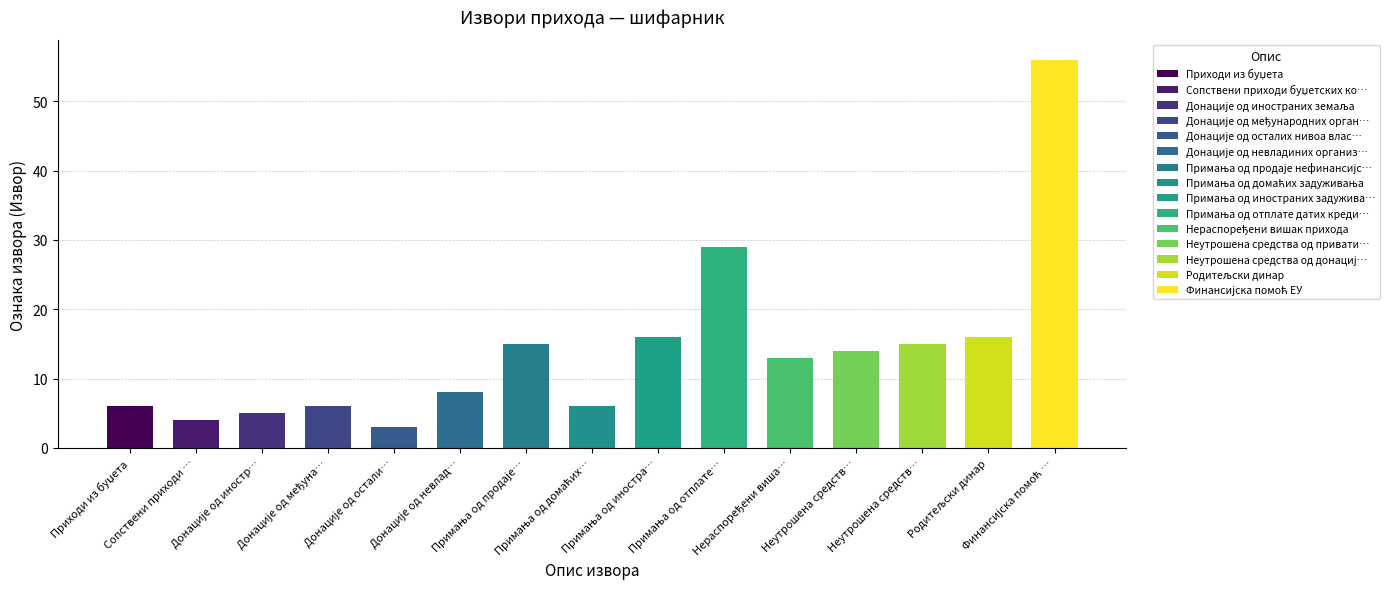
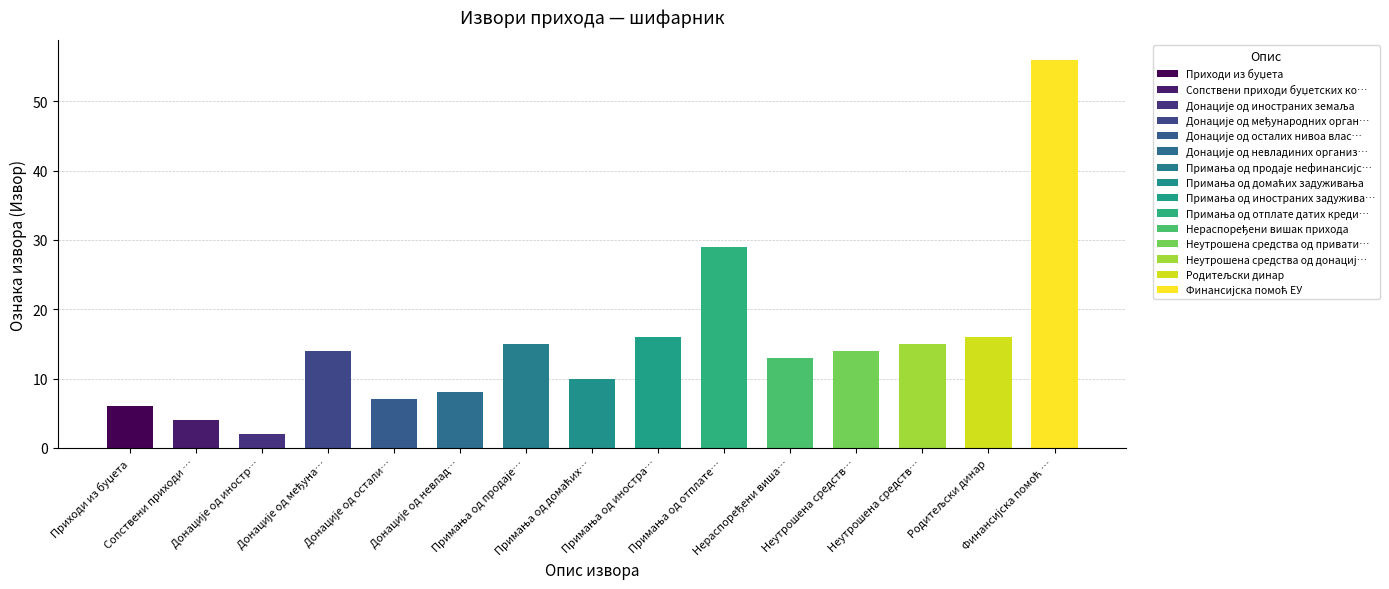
  {
    "Приходи из буџета": 6,
    "Сопствени приходи …": 4,
-   "Донације од иностр…": 5,
-   "Донације од међуна…": 6,
-   "Донације од остали…": 3,
+   "Донације од иностр…": 2,
+   "Донације од међуна…": 14,
+   "Донације од остали…": 7,
    "Донације од невлад…": 8,
    "Примања од продаје…": 15,
-   "Примања од домаћих…": 6,
+   "Примања од домаћих…": 10,
    "Примања од иностра…": 16,
    "Примања од отплате…": 29,
    "Нераспоређени виша…": 13,
    "Родитељски динар": 16,
    "Финансијска помоћ …": 56
  }
